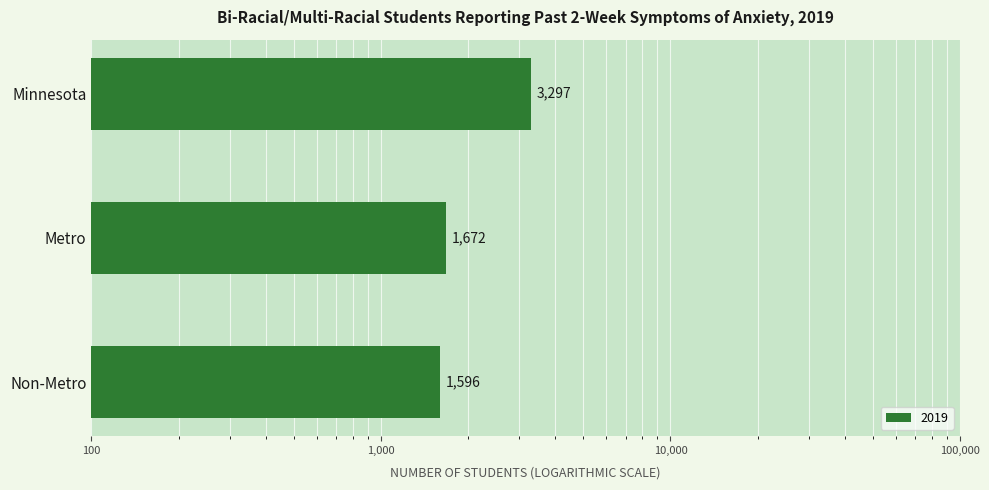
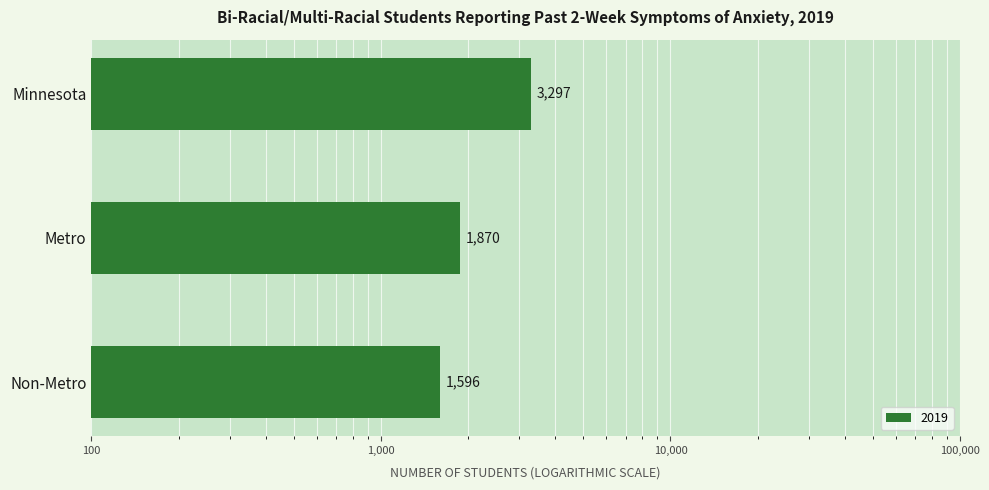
  {
    "Minnesota": "3,297",
-   "Metro": "1,672"
+   "Metro": "1,870"
  }
